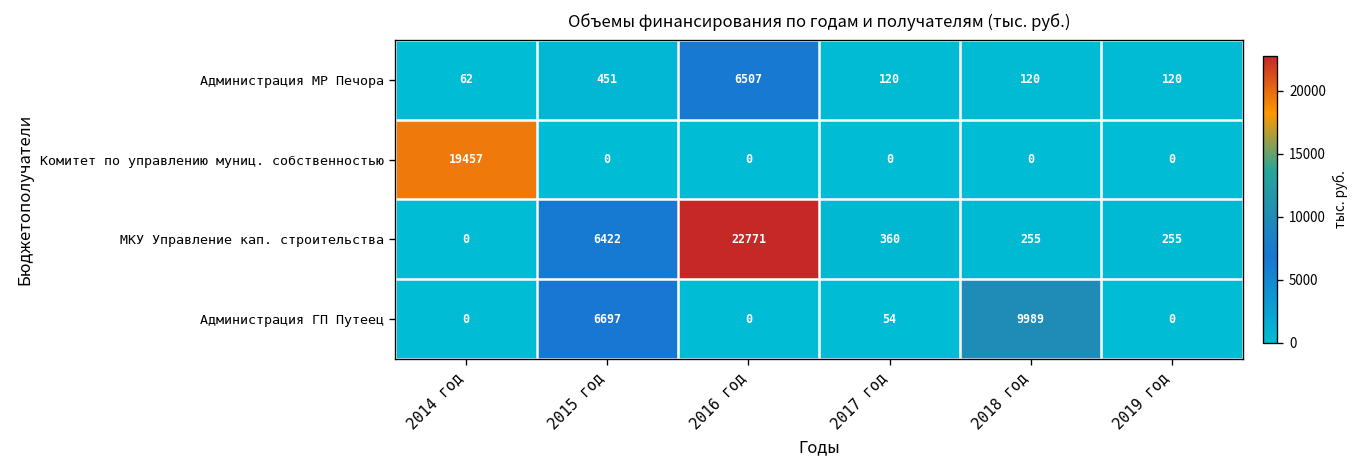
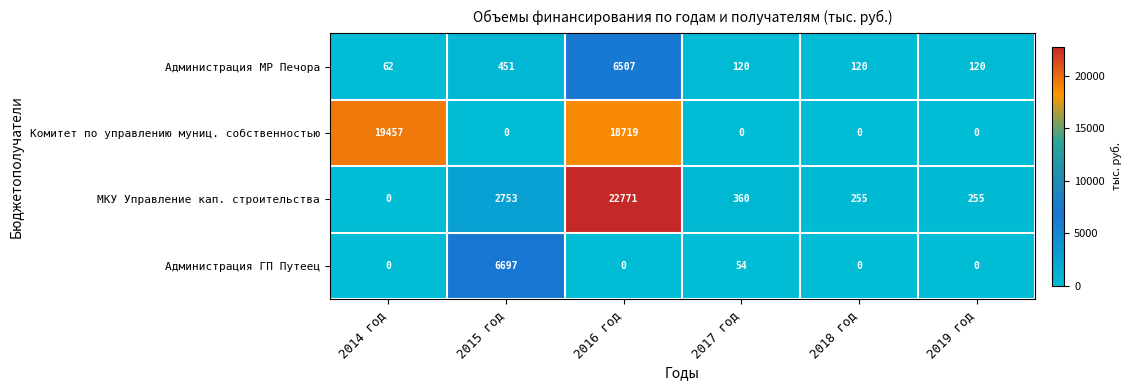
  {
    "Администрация МР Печора": {
      "2014 год": 62,
      "2015 год": 451,
      "2016 год": 6507,
      "2017 год": 120,
      "2018 год": 120,
      "2019 год": 120
    },
    "Комитет по управлению муниц. собственностью": {
      "2014 год": 19457,
      "2015 год": 0,
-     "2016 год": 0,
+     "2016 год": 18719,
      "2017 год": 0,
      "2018 год": 0,
      "2019 год": 0
    },
    "МКУ Управление кап. строительства": {
      "2014 год": 0,
-     "2015 год": 6422,
+     "2015 год": 2753,
      "2016 год": 22771,
      "2017 год": 360,
      "2018 год": 255,
      "2019 год": 255
    },
    "Администрация ГП Путеец": {
      "2014 год": 0,
      "2015 год": 6697,
      "2016 год": 0,
      "2017 год": 54,
-     "2018 год": 9989,
+     "2018 год": 0,
      "2019 год": 0
    }
  }
